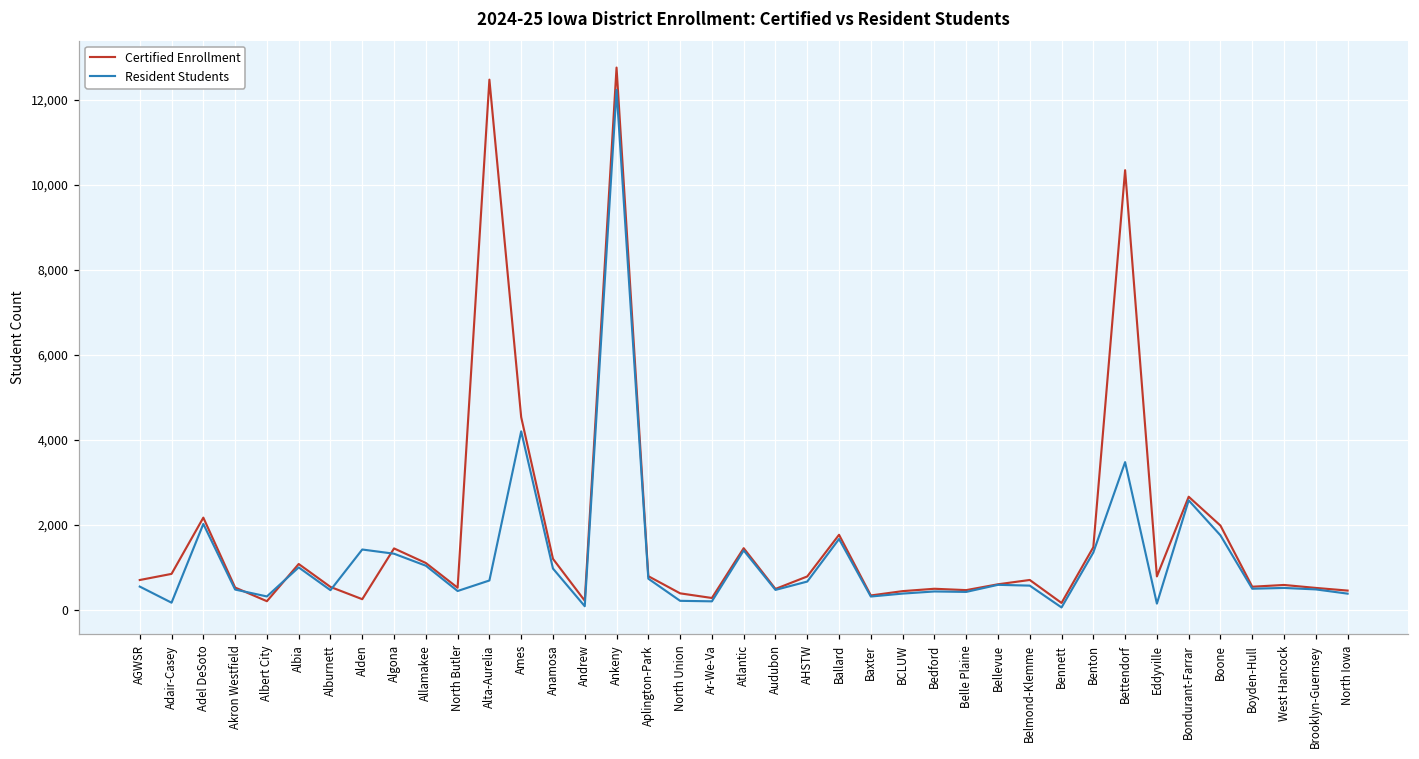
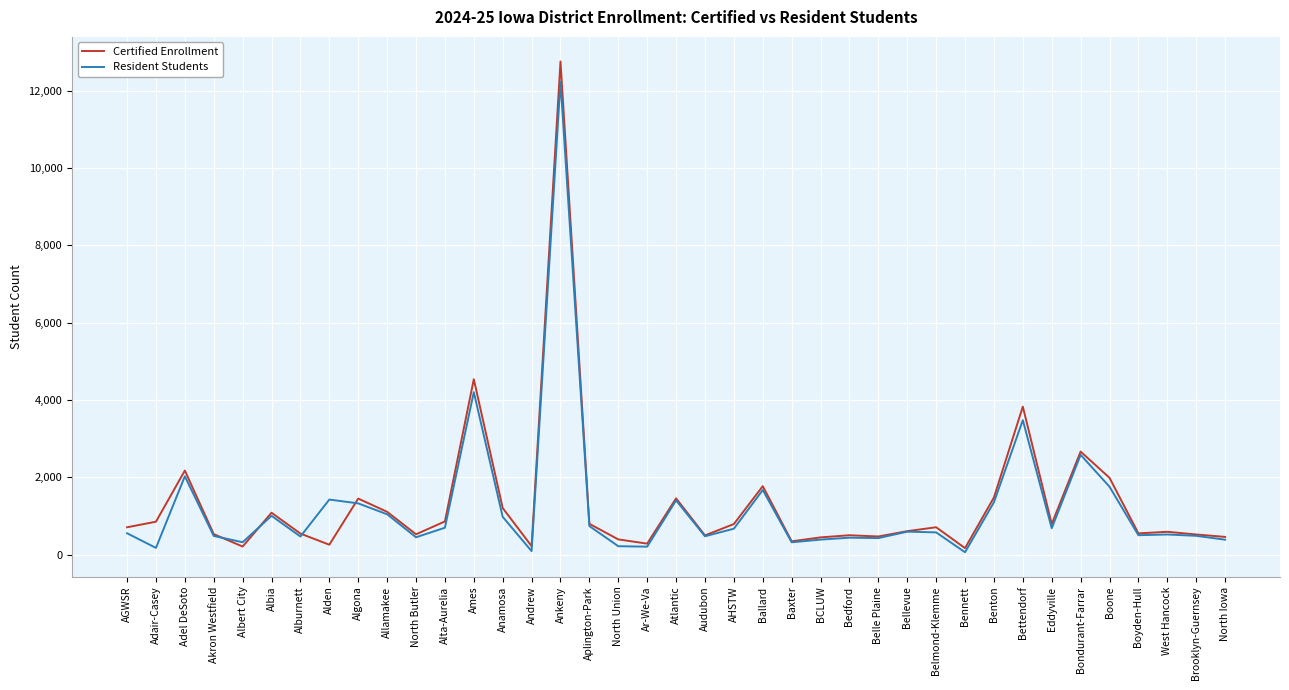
  {
    "Certified Enrollment": {
      "AGWSR": "700",
      "Adair-Casey": "800",
      "Adel DeSoto": "2,200",
      "Albert City": "200",
      "Albia": "1,100",
      "Alburnett": "500",
      "Alden": "300",
      "Algona": "1,400",
      "North Butler": "500",
-     "Alta-Aurelia": "12,500",
+     "Alta-Aurelia": "900",
      "Ames": "4,500",
      "Anamosa": "1,200",
      "Andrew": "200",
      "Ankeny": "12,800",
      "North Union": "400",
      "Ar-We-Va": "300",
      "AHSTW": "800",
      "Ballard": "1,800",
      "Belmond-Klemme": "700",
      "Bennett": "200",
      "Benton": "1,500",
-     "Bettendorf": "10,300",
+     "Bettendorf": "3,800",
      "Eddyville": "800",
      "Bondurant-Farrar": "2,700",
      "Boone": "2,000",
      "West Hancock": "600",
      "North Iowa": "500"
    },
    "Resident Students": {
      "AGWSR": "600",
      "Adair-Casey": "200",
      "Adel DeSoto": "2,000",
      "Albert City": "300",
      "Albia": "1,000",
      "Alburnett": "500",
      "Alden": "1,400",
      "Algona": "1,300",
      "North Butler": "400",
      "Alta-Aurelia": "700",
      "Ames": "4,200",
      "Anamosa": "1,000",
      "Andrew": "100",
      "Ankeny": "12,200",
      "North Union": "200",
      "Ar-We-Va": "200",
      "AHSTW": "700",
      "Ballard": "1,700",
      "Belmond-Klemme": "600",
      "Bennett": "100",
      "Benton": "1,400",
      "Bettendorf": "3,500",
-     "Eddyville": "100",
+     "Eddyville": "700",
      "Bondurant-Farrar": "2,600",
      "Boone": "1,800",
      "West Hancock": "500",
      "North Iowa": "400"
    }
  }
